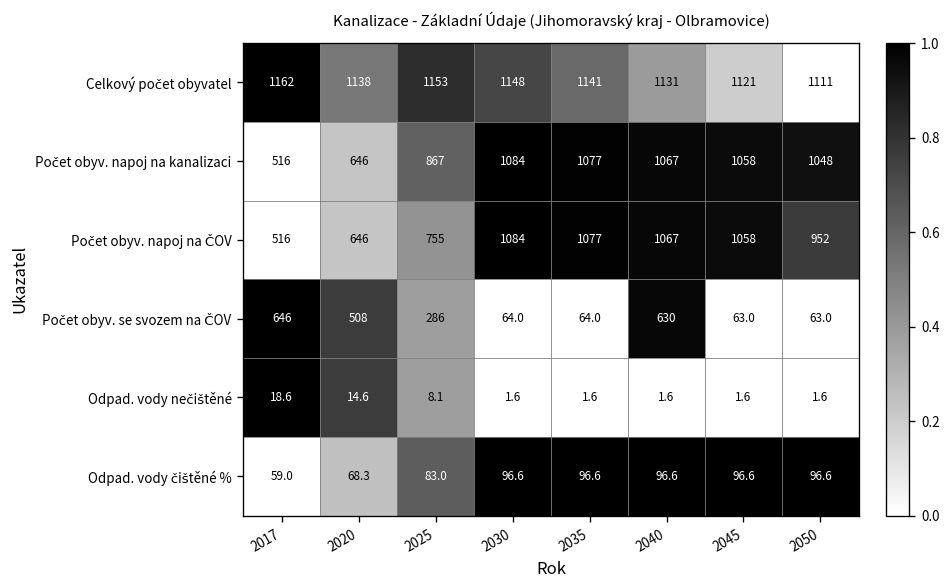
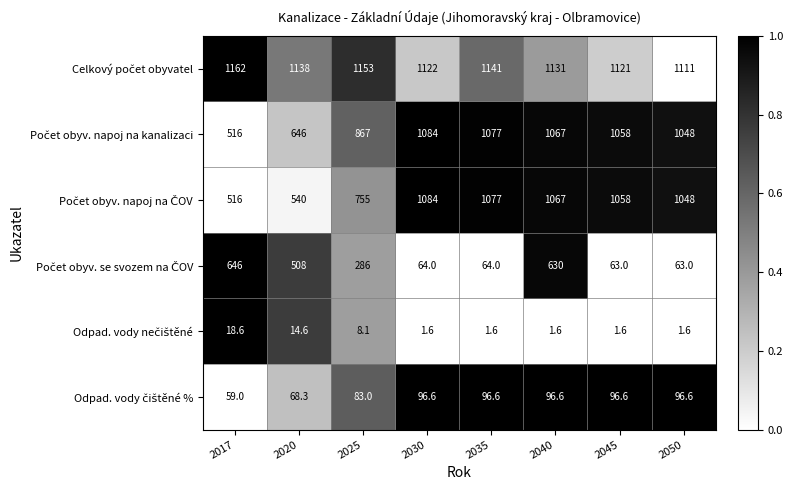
  {
    "Celkový počet obyvatel": {
      "2017": 1162,
      "2020": 1138,
      "2025": 1153,
-     "2030": 1148,
+     "2030": 1122,
      "2035": 1141,
      "2040": 1131,
      "2045": 1121,
      "2050": 1111
    },
    "Počet obyv. napoj na kanalizaci": {
      "2017": 516,
      "2020": 646,
      "2025": 867,
      "2030": 1084,
      "2035": 1077,
      "2040": 1067,
      "2045": 1058,
      "2050": 1048
    },
    "Počet obyv. napoj na ČOV": {
      "2017": 516,
-     "2020": 646,
+     "2020": 540,
      "2025": 755,
      "2030": 1084,
      "2035": 1077,
      "2040": 1067,
      "2045": 1058,
-     "2050": 952
+     "2050": 1048
    },
    "Počet obyv. se svozem na ČOV": {
      "2017": 646,
      "2020": 508,
      "2025": 286,
      "2030": 64.0,
      "2035": 64.0,
      "2040": 630,
      "2045": 63.0,
      "2050": 63.0
    },
    "Odpad. vody nečištěné": {
      "2017": 18.6,
      "2020": 14.6,
      "2025": 8.1,
      "2030": 1.6,
      "2035": 1.6,
      "2040": 1.6,
      "2045": 1.6,
      "2050": 1.6
    },
    "Odpad. vody čištěné %": {
      "2017": 59.0,
      "2020": 68.3,
      "2025": 83.0,
      "2030": 96.6,
      "2035": 96.6,
      "2040": 96.6,
      "2045": 96.6,
      "2050": 96.6
    }
  }
